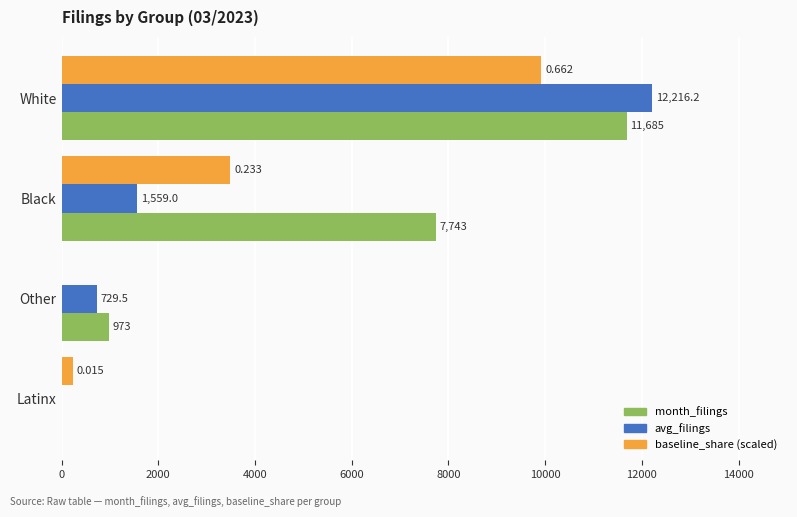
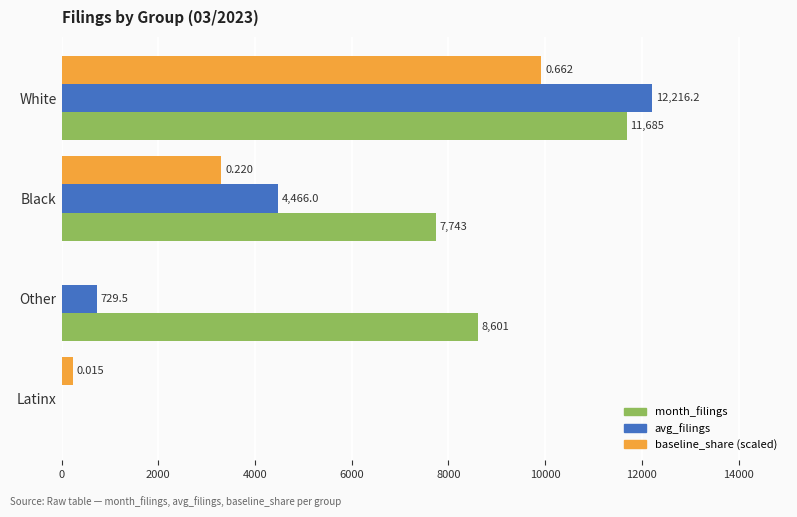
  {
    "month_filings": {
      "White": "11,685",
      "Black": "7,743",
-     "Other": "973"
+     "Other": "8,601"
    },
    "avg_filings": {
      "White": "12,216.2",
-     "Black": "1,559.0",
+     "Black": "4,466.0",
      "Other": "729.5"
    },
    "baseline_share (scaled)": {
-     "Black": "0.233"
+     "Black": "0.220"
    }
  }
